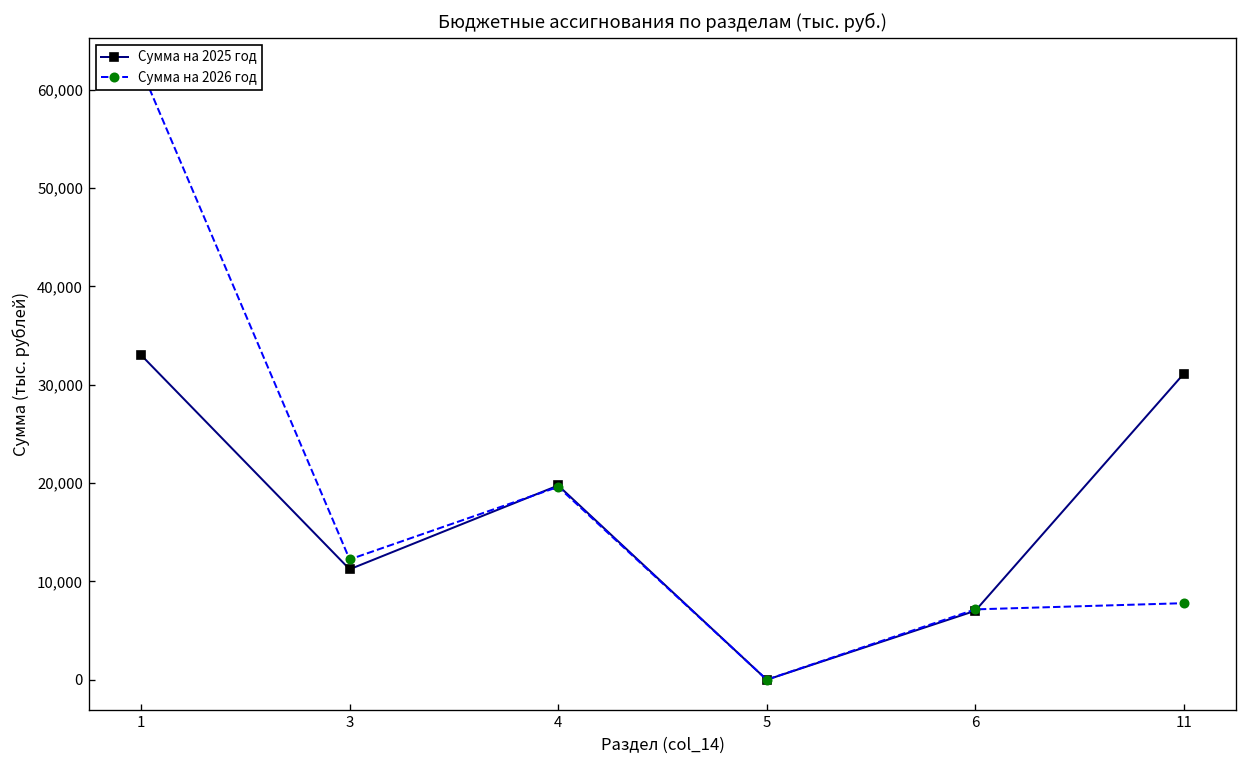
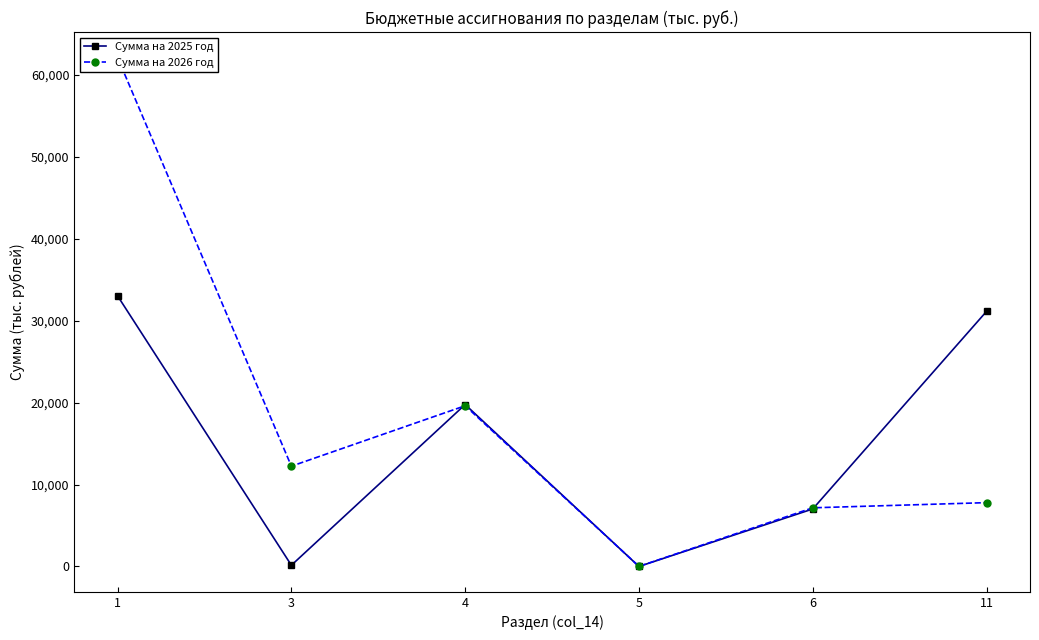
  {
    "Сумма на 2025 год": {
      "1": "33,000",
-     "3": "11,000",
+     "3": "0",
      "11": "31,000"
    },
    "Сумма на 2026 год": {
      "3": "12,000",
      "11": "8,000"
    }
  }
